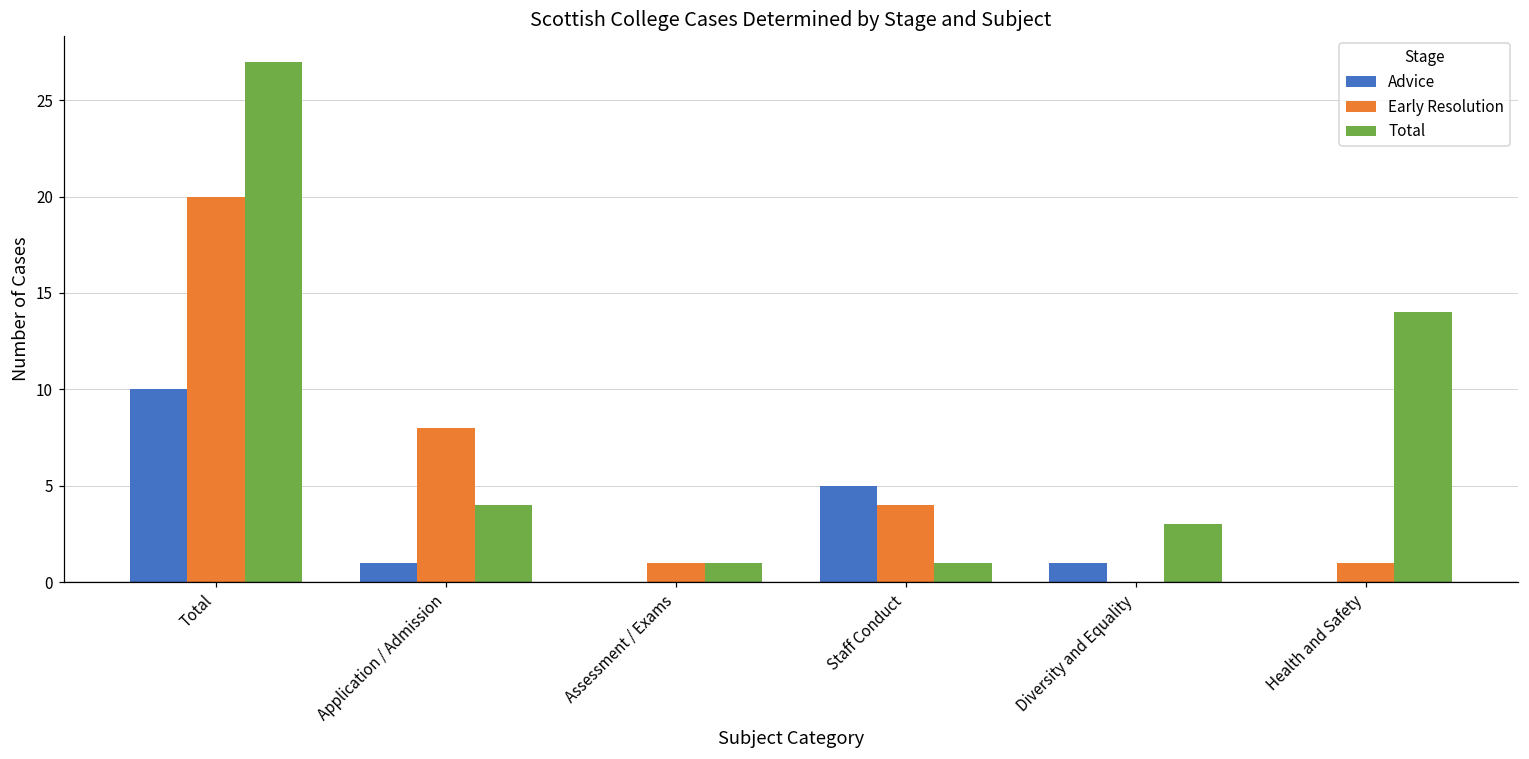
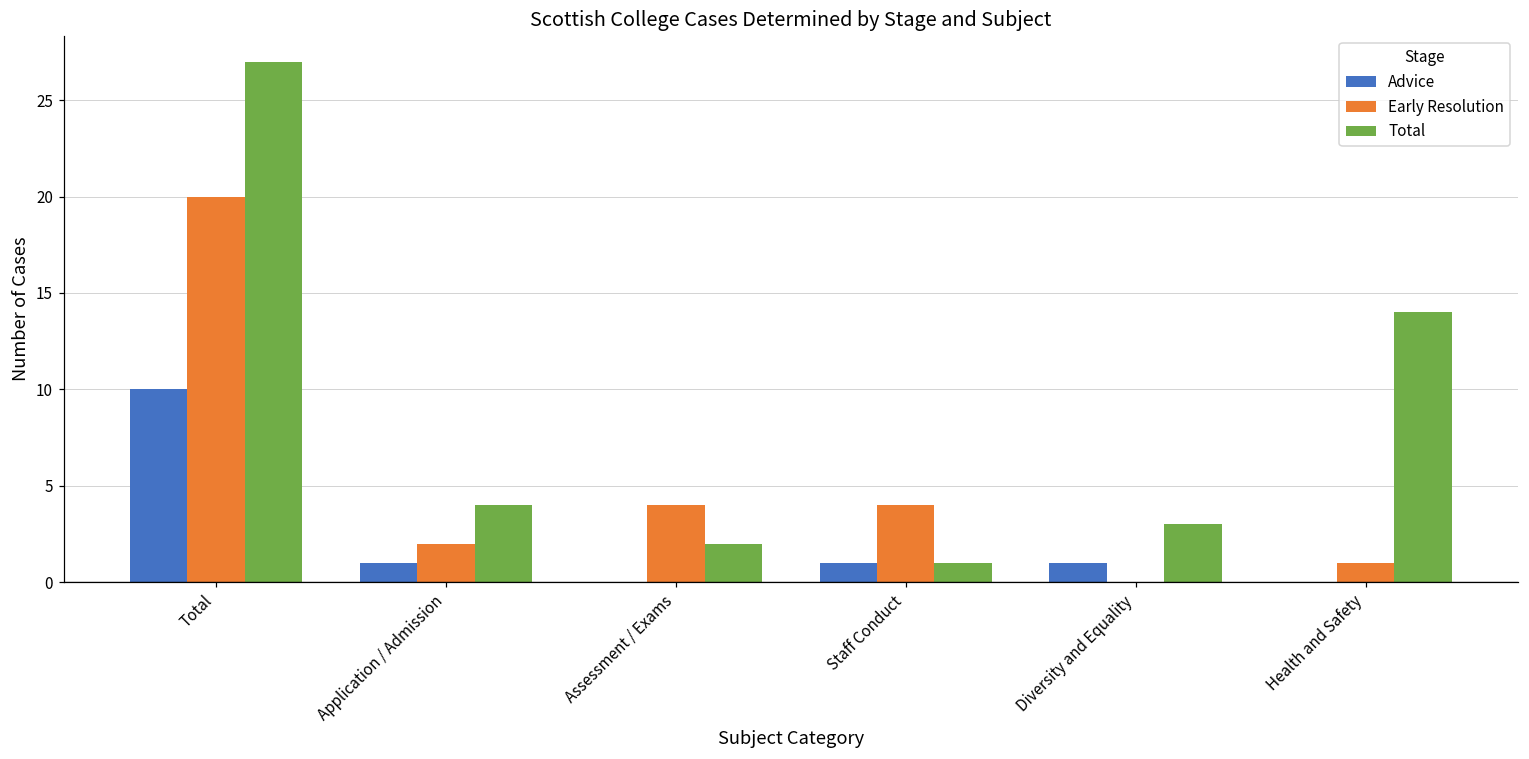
  {
    "Advice": {
      "Total": 10,
      "Application / Admission": 1,
      "Assessment / Exams": 0,
-     "Staff Conduct": 5,
+     "Staff Conduct": 1,
      "Diversity and Equality": 1,
      "Health and Safety": 0
    },
    "Early Resolution": {
      "Total": 20,
-     "Application / Admission": 8,
-     "Assessment / Exams": 1,
+     "Application / Admission": 2,
+     "Assessment / Exams": 4,
      "Staff Conduct": 4,
      "Diversity and Equality": 0,
      "Health and Safety": 1
    },
    "Total": {
      "Total": 27,
      "Application / Admission": 4,
-     "Assessment / Exams": 1,
+     "Assessment / Exams": 2,
      "Staff Conduct": 1,
      "Diversity and Equality": 3,
      "Health and Safety": 14
    }
  }
